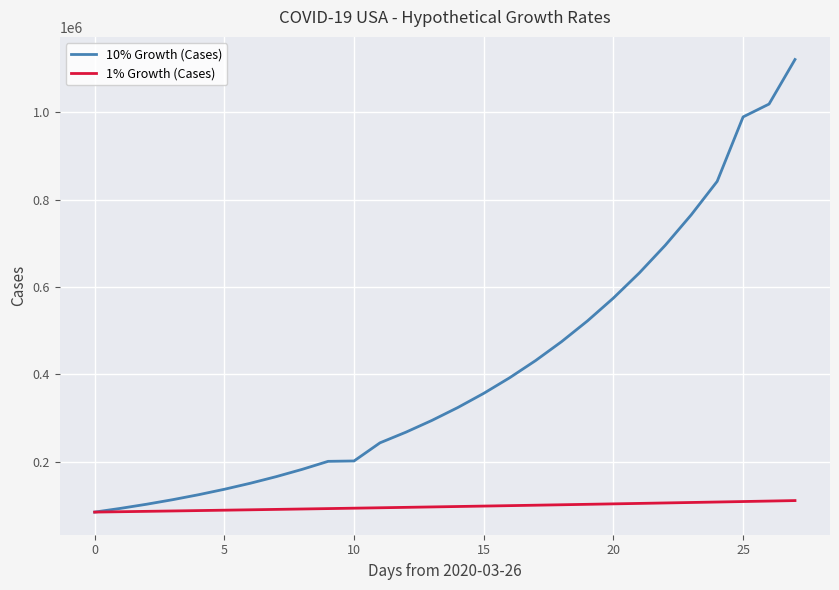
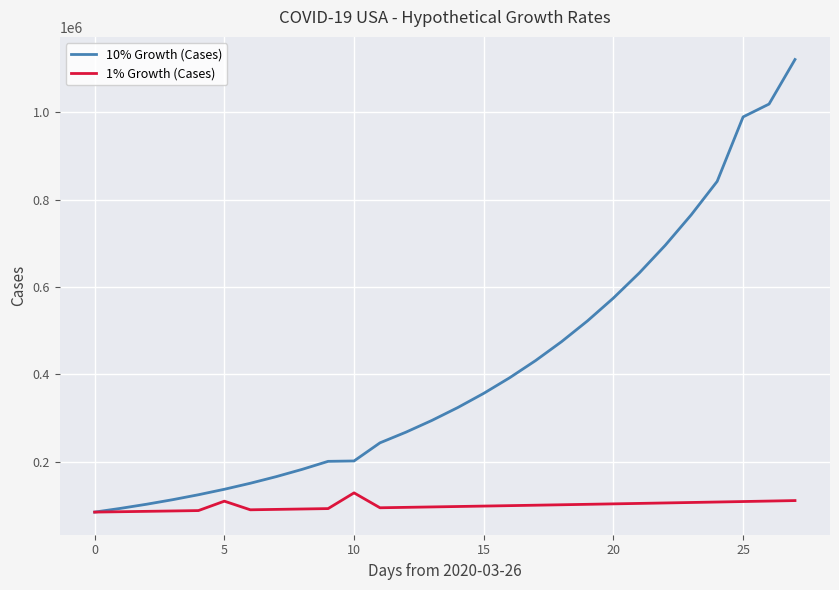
  {
    "10% Growth (Cases)": {
      "5": 140000,
      "10": 200000,
      "15": 360000,
      "20": 570000,
      "25": 990000
    },
    "1% Growth (Cases)": {
-     "5": 90000,
-     "10": 90000,
+     "5": 110000,
+     "10": 130000,
      "15": 100000,
      "20": 100000,
      "25": 110000
    }
  }
